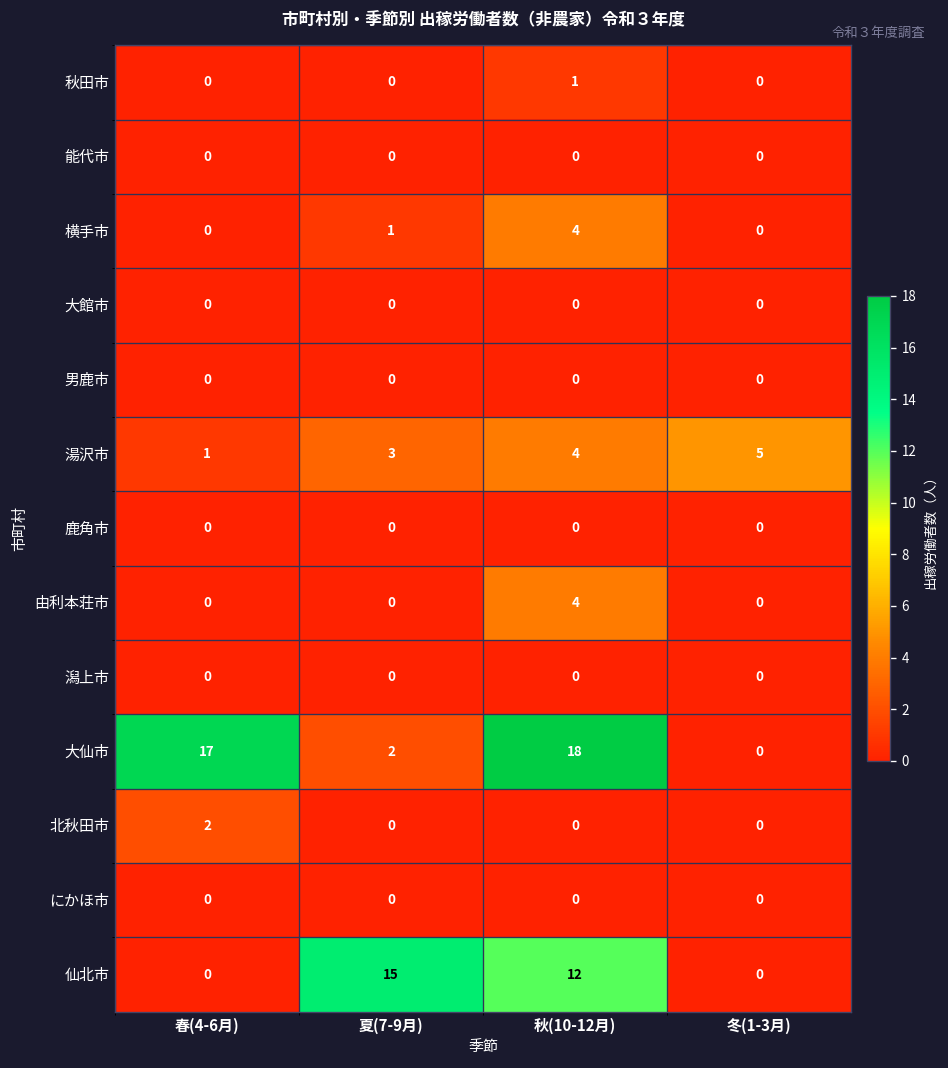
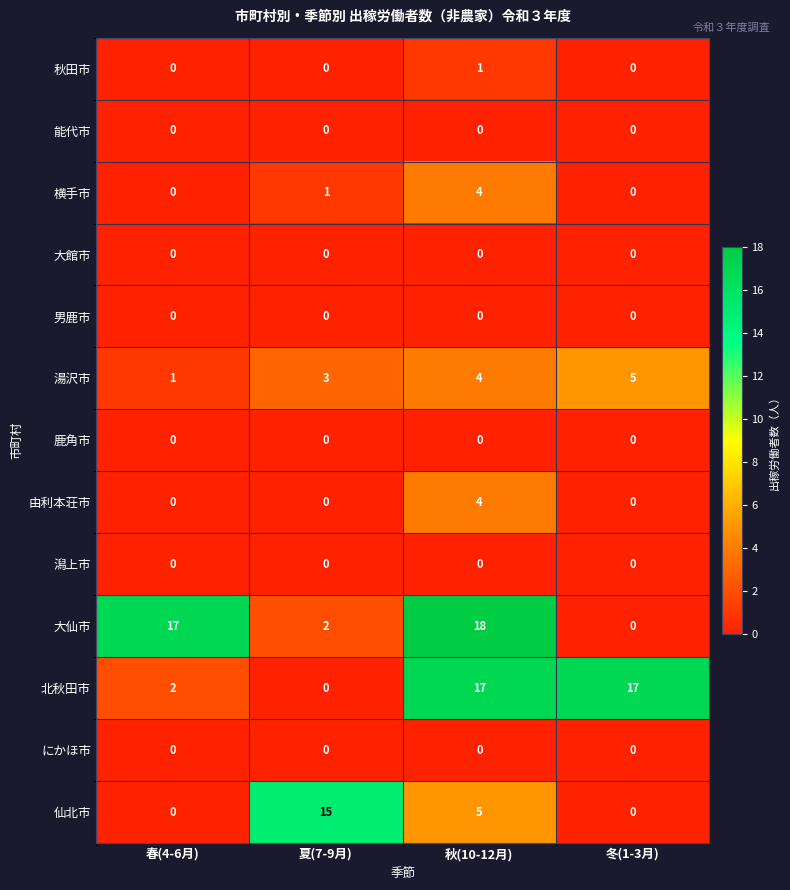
  {
    "秋田市": {
      "春(4-6月)": 0,
      "夏(7-9月)": 0,
      "秋(10-12月)": 1,
      "冬(1-3月)": 0
    },
    "能代市": {
      "春(4-6月)": 0,
      "夏(7-9月)": 0,
      "秋(10-12月)": 0,
      "冬(1-3月)": 0
    },
    "横手市": {
      "春(4-6月)": 0,
      "夏(7-9月)": 1,
      "秋(10-12月)": 4,
      "冬(1-3月)": 0
    },
    "大館市": {
      "春(4-6月)": 0,
      "夏(7-9月)": 0,
      "秋(10-12月)": 0,
      "冬(1-3月)": 0
    },
    "男鹿市": {
      "春(4-6月)": 0,
      "夏(7-9月)": 0,
      "秋(10-12月)": 0,
      "冬(1-3月)": 0
    },
    "湯沢市": {
      "春(4-6月)": 1,
      "夏(7-9月)": 3,
      "秋(10-12月)": 4,
      "冬(1-3月)": 5
    },
    "鹿角市": {
      "春(4-6月)": 0,
      "夏(7-9月)": 0,
      "秋(10-12月)": 0,
      "冬(1-3月)": 0
    },
    "由利本荘市": {
      "春(4-6月)": 0,
      "夏(7-9月)": 0,
      "秋(10-12月)": 4,
      "冬(1-3月)": 0
    },
    "潟上市": {
      "春(4-6月)": 0,
      "夏(7-9月)": 0,
      "秋(10-12月)": 0,
      "冬(1-3月)": 0
    },
    "大仙市": {
      "春(4-6月)": 17,
      "夏(7-9月)": 2,
      "秋(10-12月)": 18,
      "冬(1-3月)": 0
    },
    "北秋田市": {
      "春(4-6月)": 2,
      "夏(7-9月)": 0,
-     "秋(10-12月)": 0,
-     "冬(1-3月)": 0
+     "秋(10-12月)": 17,
+     "冬(1-3月)": 17
    },
    "にかほ市": {
      "春(4-6月)": 0,
      "夏(7-9月)": 0,
      "秋(10-12月)": 0,
      "冬(1-3月)": 0
    },
    "仙北市": {
      "春(4-6月)": 0,
      "夏(7-9月)": 15,
-     "秋(10-12月)": 12,
+     "秋(10-12月)": 5,
      "冬(1-3月)": 0
    }
  }
